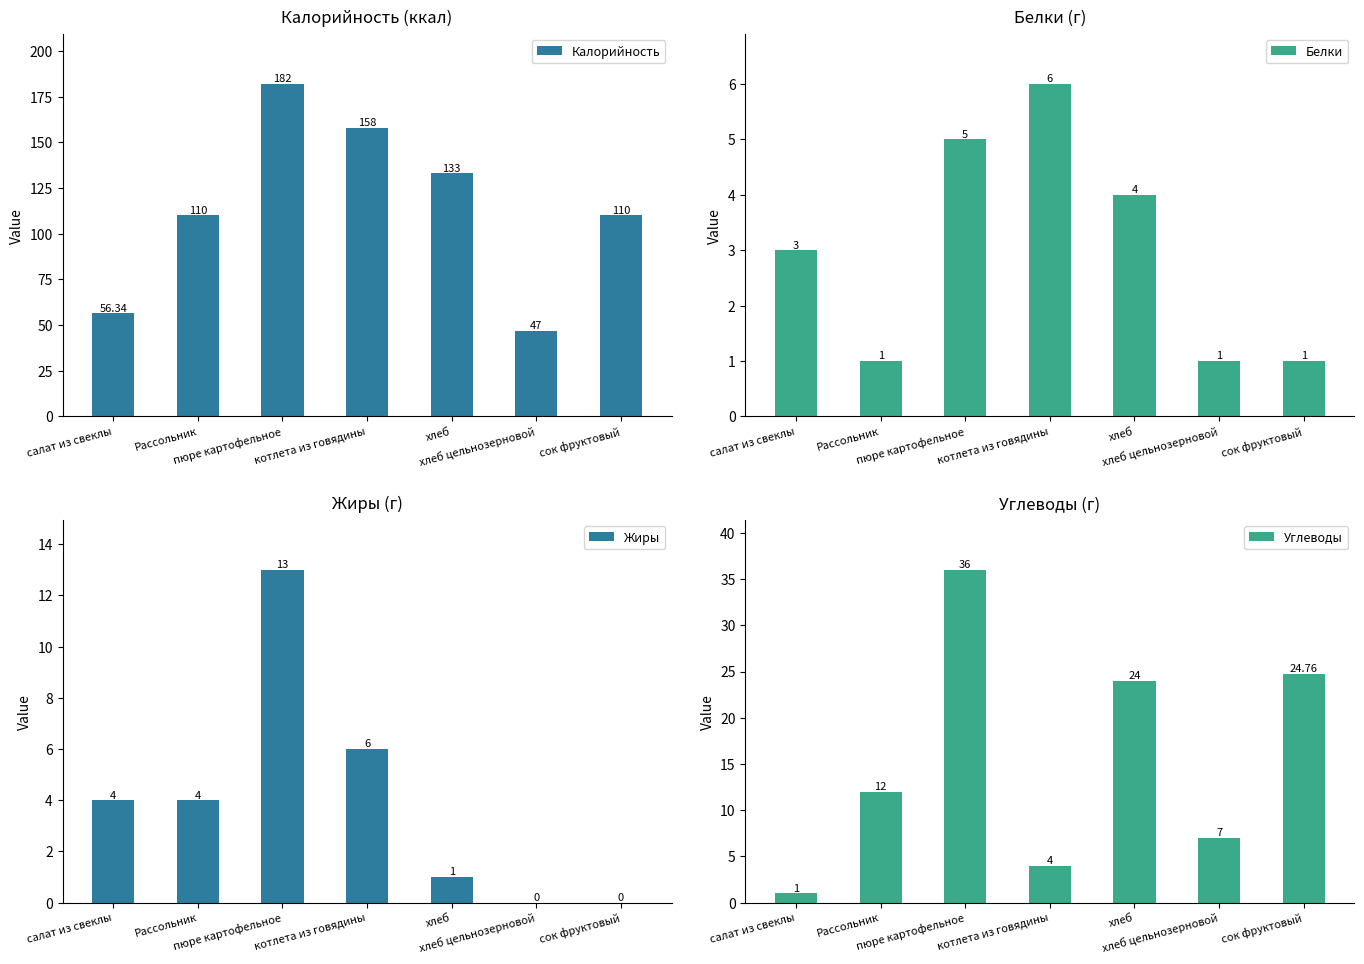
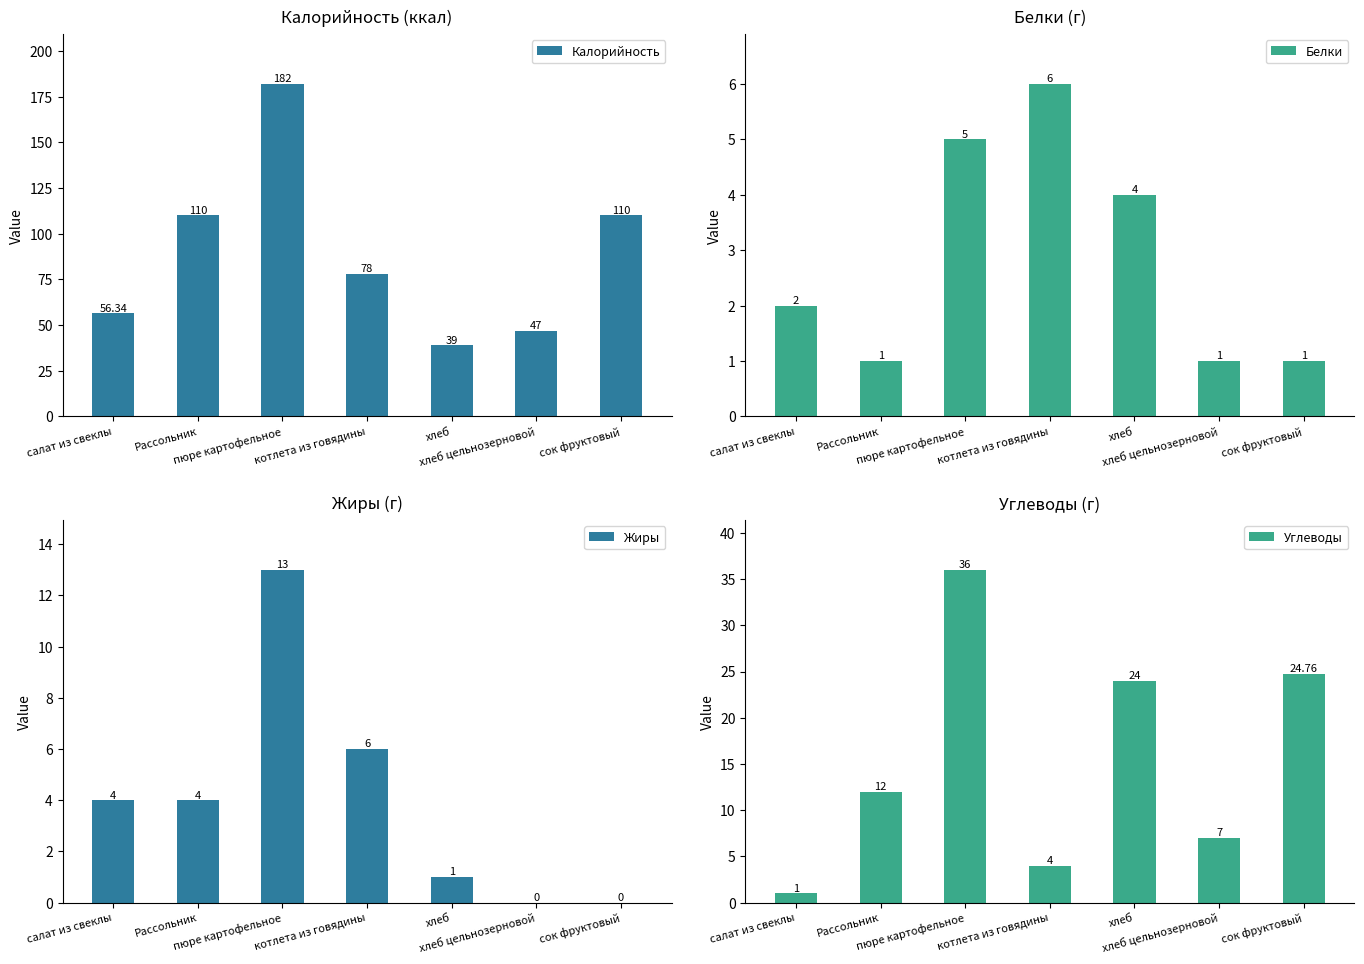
  {
    "Калорийность (ккал)": {
      "салат из свеклы": 56.34,
      "Рассольник": 110,
      "пюре картофельное": 182,
-     "котлета из говядины": 158,
-     "хлеб": 133,
+     "котлета из говядины": 78,
+     "хлеб": 39,
      "хлеб цельнозерновой": 47,
      "сок фруктовый": 110
    },
    "Белки (г)": {
-     "салат из свеклы": 3,
+     "салат из свеклы": 2,
      "Рассольник": 1,
      "пюре картофельное": 5,
      "котлета из говядины": 6,
      "хлеб": 4,
      "хлеб цельнозерновой": 1,
      "сок фруктовый": 1
    },
    "Жиры (г)": {
      "салат из свеклы": 4,
      "Рассольник": 4,
      "пюре картофельное": 13,
      "котлета из говядины": 6,
      "хлеб": 1,
      "хлеб цельнозерновой": 0,
      "сок фруктовый": 0
    },
    "Углеводы (г)": {
      "салат из свеклы": 1,
      "Рассольник": 12,
      "пюре картофельное": 36,
      "котлета из говядины": 4,
      "хлеб": 24,
      "хлеб цельнозерновой": 7,
      "сок фруктовый": 24.76
    }
  }
